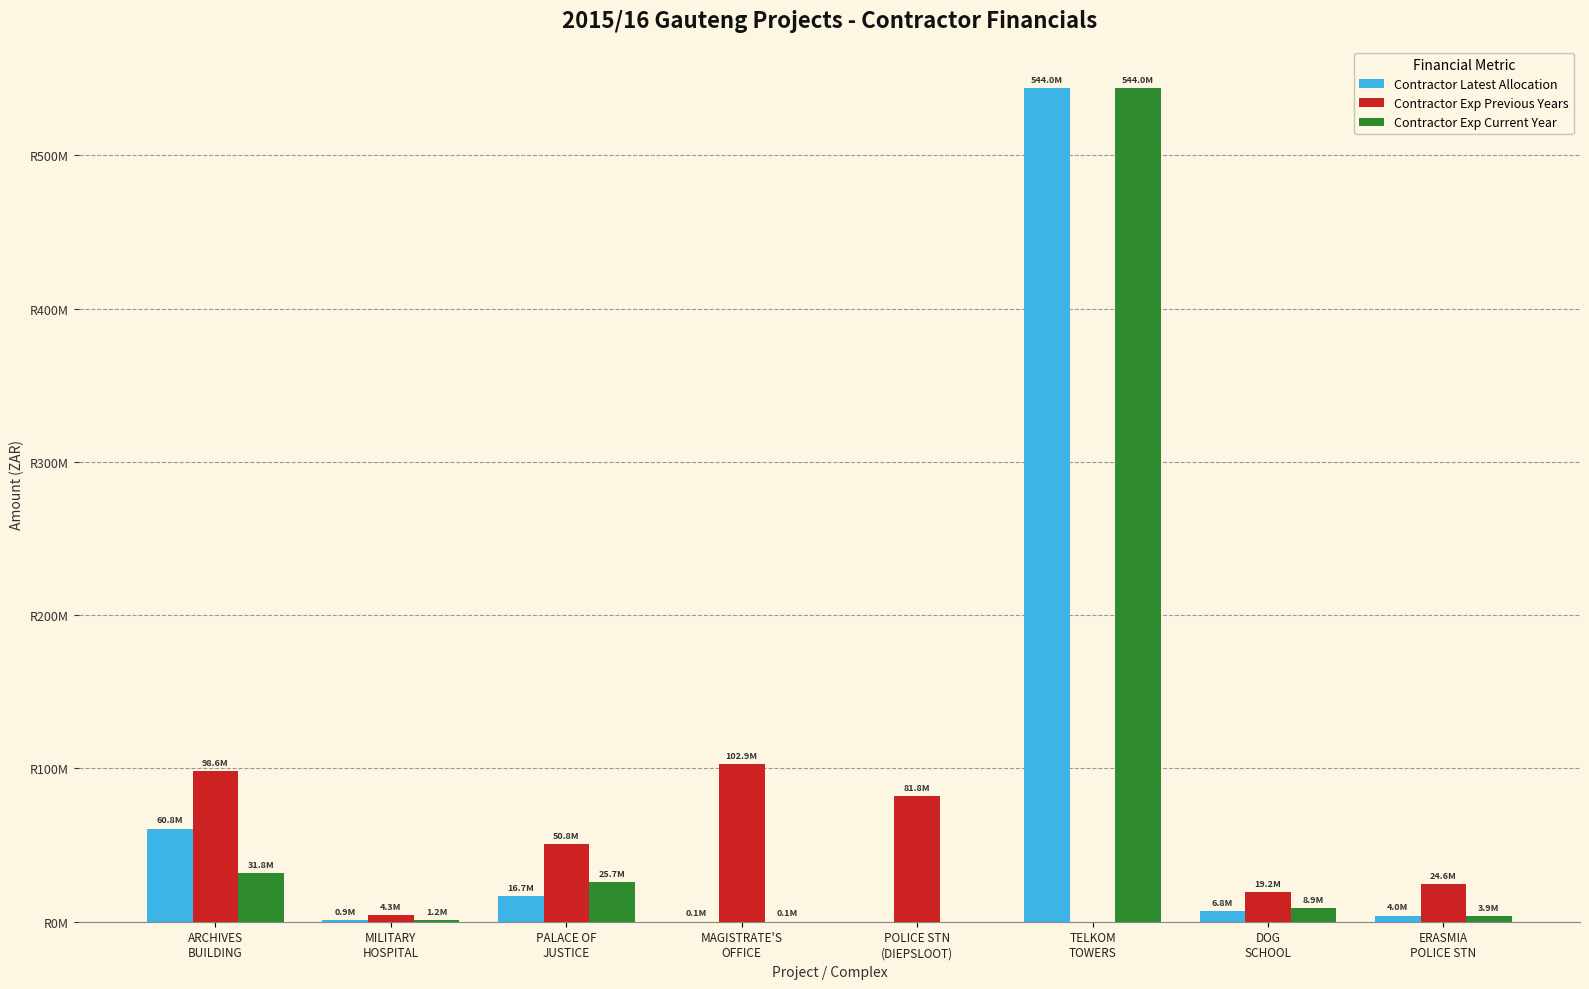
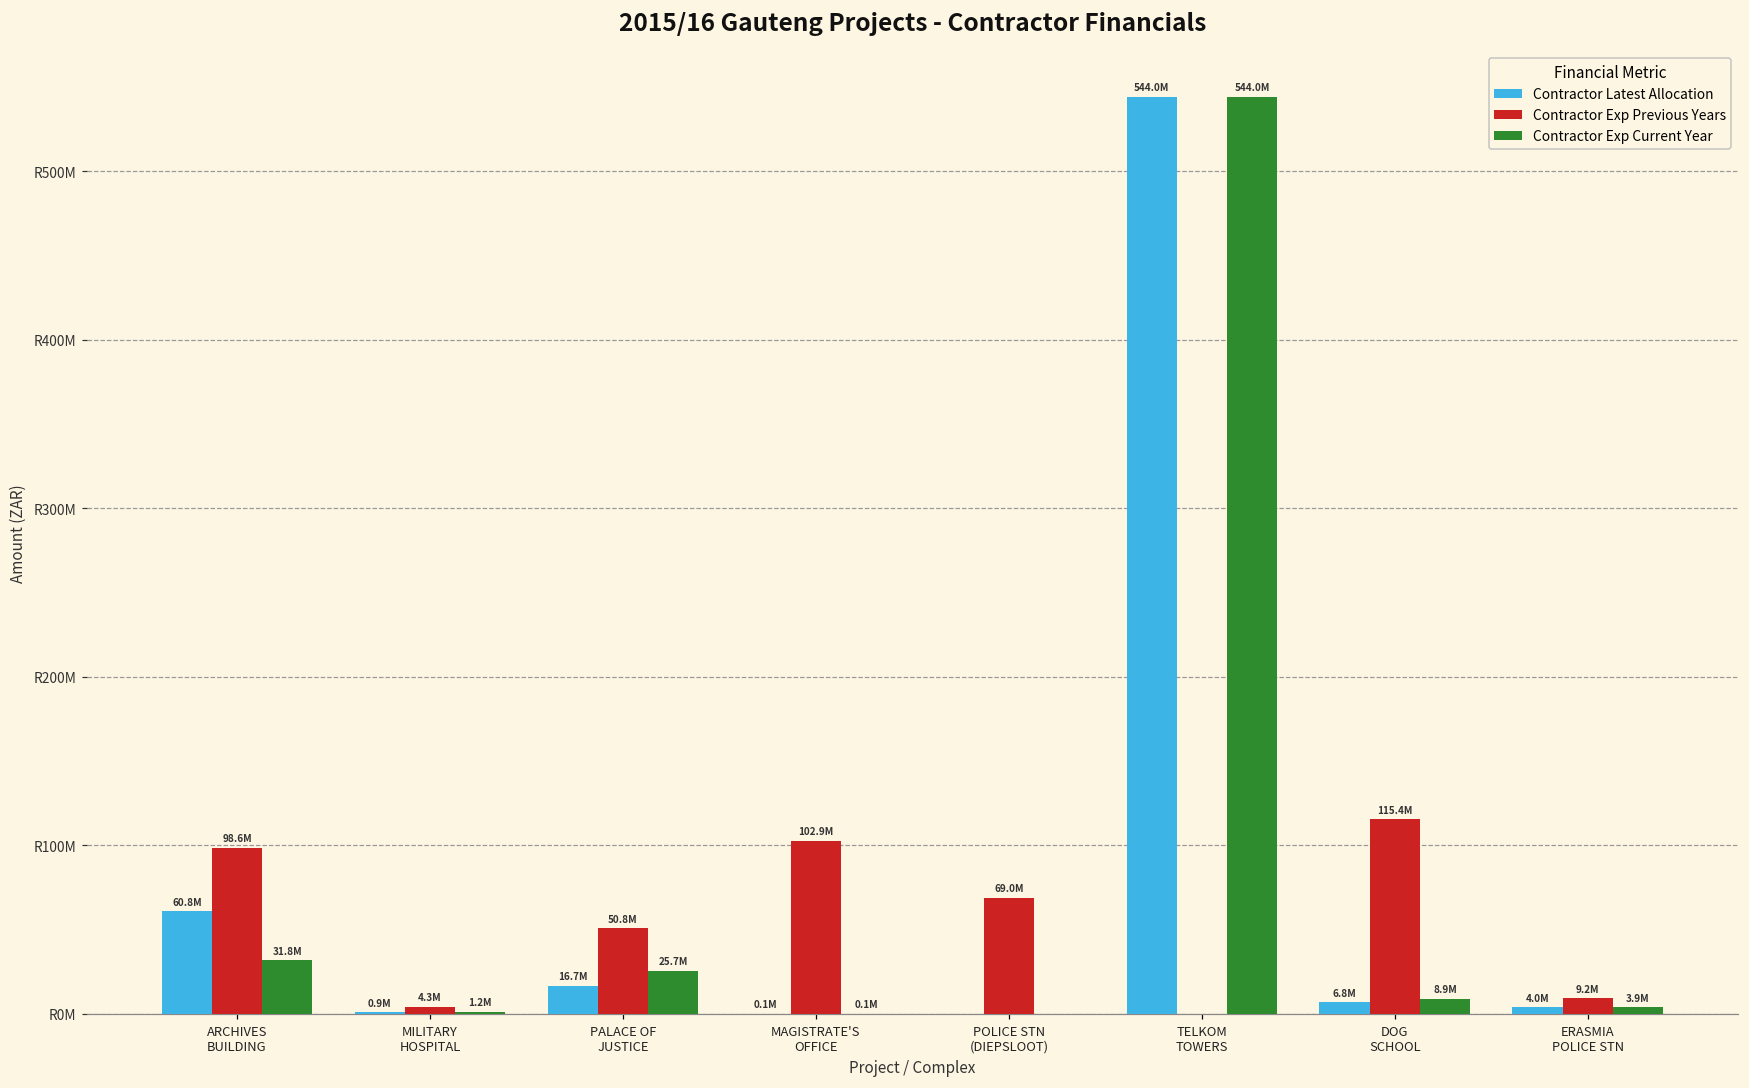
  {
    "Contractor Latest Allocation": {
      "ARCHIVES BUILDING": "60.8M",
      "MILITARY HOSPITAL": "0.9M",
      "PALACE OF JUSTICE": "16.7M",
      "MAGISTRATE'S OFFICE": "0.1M",
      "TELKOM TOWERS": "544.0M",
      "DOG SCHOOL": "6.8M",
      "ERASMIA POLICE STN": "4.0M"
    },
    "Contractor Exp Previous Years": {
      "ARCHIVES BUILDING": "98.6M",
      "MILITARY HOSPITAL": "4.3M",
      "PALACE OF JUSTICE": "50.8M",
      "MAGISTRATE'S OFFICE": "102.9M",
-     "POLICE STN (DIEPSLOOT)": "81.8M",
-     "DOG SCHOOL": "19.2M",
-     "ERASMIA POLICE STN": "24.6M"
+     "POLICE STN (DIEPSLOOT)": "69.0M",
+     "DOG SCHOOL": "115.4M",
+     "ERASMIA POLICE STN": "9.2M"
    },
    "Contractor Exp Current Year": {
      "ARCHIVES BUILDING": "31.8M",
      "MILITARY HOSPITAL": "1.2M",
      "PALACE OF JUSTICE": "25.7M",
      "MAGISTRATE'S OFFICE": "0.1M",
      "TELKOM TOWERS": "544.0M",
      "DOG SCHOOL": "8.9M",
      "ERASMIA POLICE STN": "3.9M"
    }
  }
